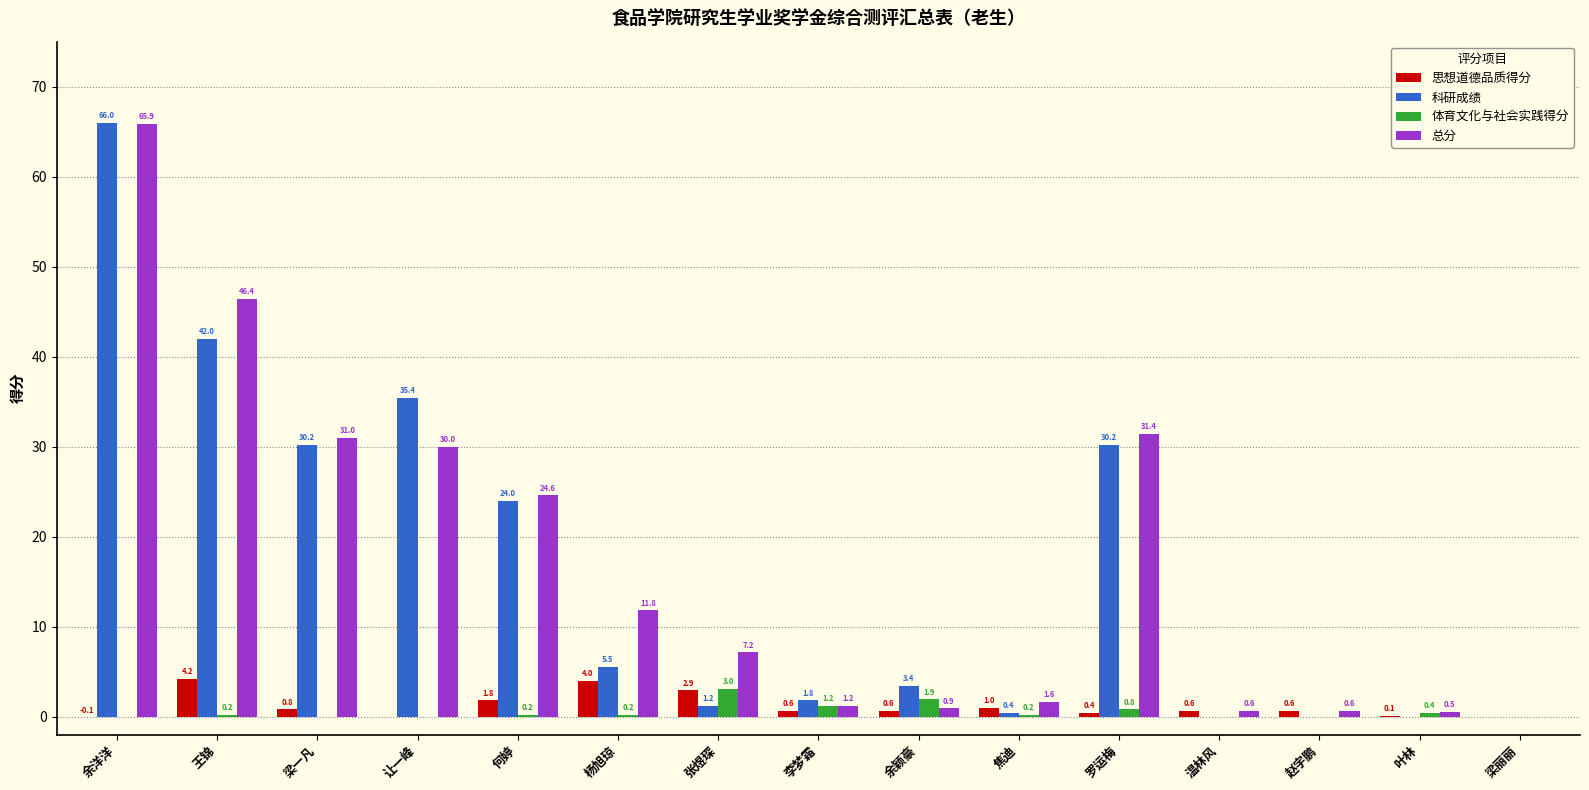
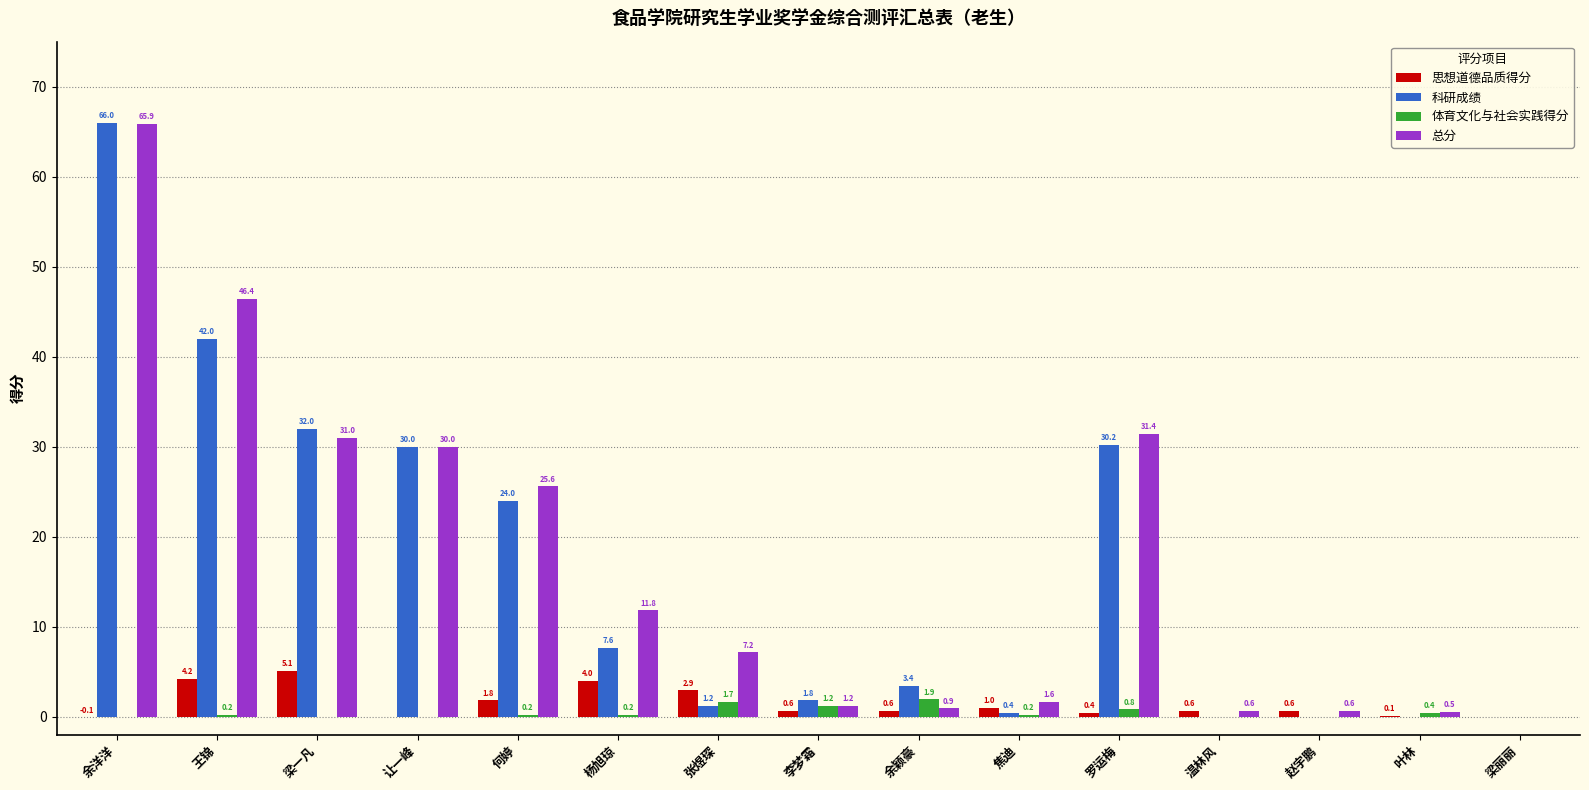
  {
    "思想道德品质得分": {
      "余洋洋": -0.1,
      "王锦": 4.2,
-     "梁一凡": 0.8,
+     "梁一凡": 5.1,
      "何婷": 1.8,
      "杨旭琼": 4.0,
      "张煜琛": 2.9,
      "李梦霜": 0.6,
      "余颖豪": 0.6,
      "焦迪": 1.0,
      "罗运梅": 0.4,
      "温林风": 0.6,
      "赵宇鹏": 0.6,
      "叶林": 0.1
    },
    "科研成绩": {
      "余洋洋": 66.0,
      "王锦": 42.0,
-     "梁一凡": 30.2,
-     "让一峰": 35.4,
+     "梁一凡": 32.0,
+     "让一峰": 30.0,
      "何婷": 24.0,
-     "杨旭琼": 5.5,
+     "杨旭琼": 7.6,
      "张煜琛": 1.2,
      "李梦霜": 1.8,
      "余颖豪": 3.4,
      "焦迪": 0.4,
      "罗运梅": 30.2
    },
    "体育文化与社会实践得分": {
      "王锦": 0.2,
      "何婷": 0.2,
      "杨旭琼": 0.2,
-     "张煜琛": 3.0,
+     "张煜琛": 1.7,
      "李梦霜": 1.2,
      "余颖豪": 1.9,
      "焦迪": 0.2,
      "罗运梅": 0.8,
      "叶林": 0.4
    },
    "总分": {
      "余洋洋": 65.9,
      "王锦": 46.4,
      "梁一凡": 31.0,
      "让一峰": 30.0,
-     "何婷": 24.6,
+     "何婷": 25.6,
      "杨旭琼": 11.8,
      "张煜琛": 7.2,
      "李梦霜": 1.2,
      "余颖豪": 0.9,
      "焦迪": 1.6,
      "罗运梅": 31.4,
      "温林风": 0.6,
      "赵宇鹏": 0.6,
      "叶林": 0.5
    }
  }
